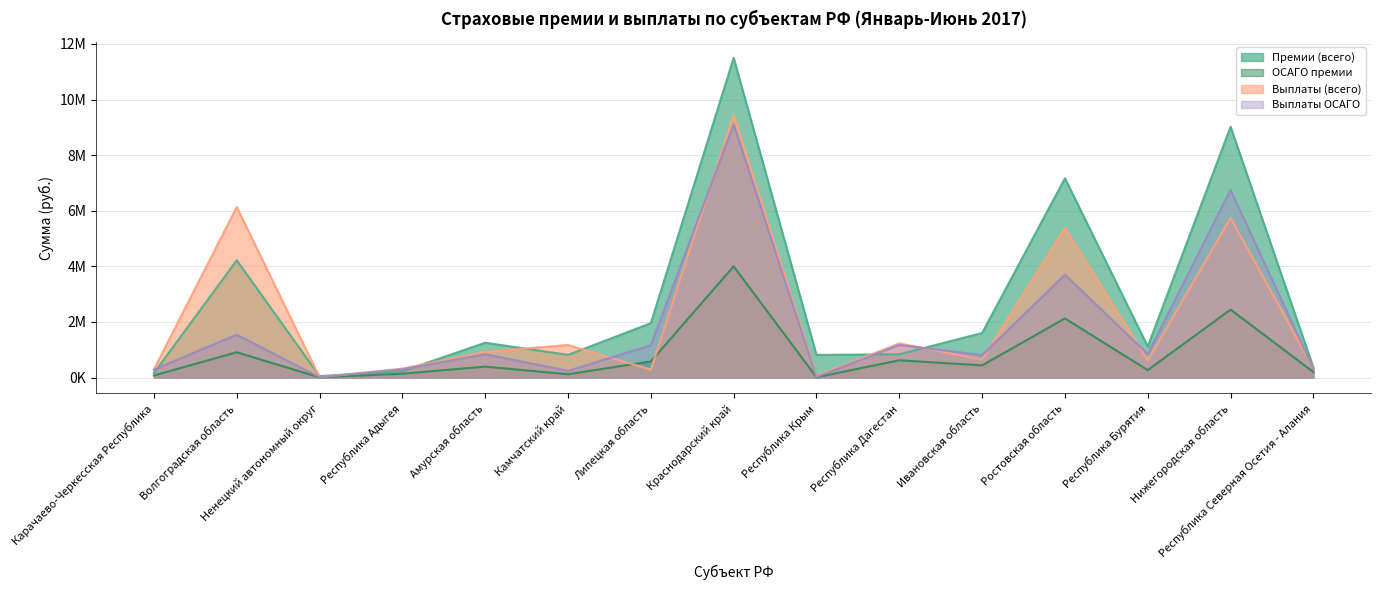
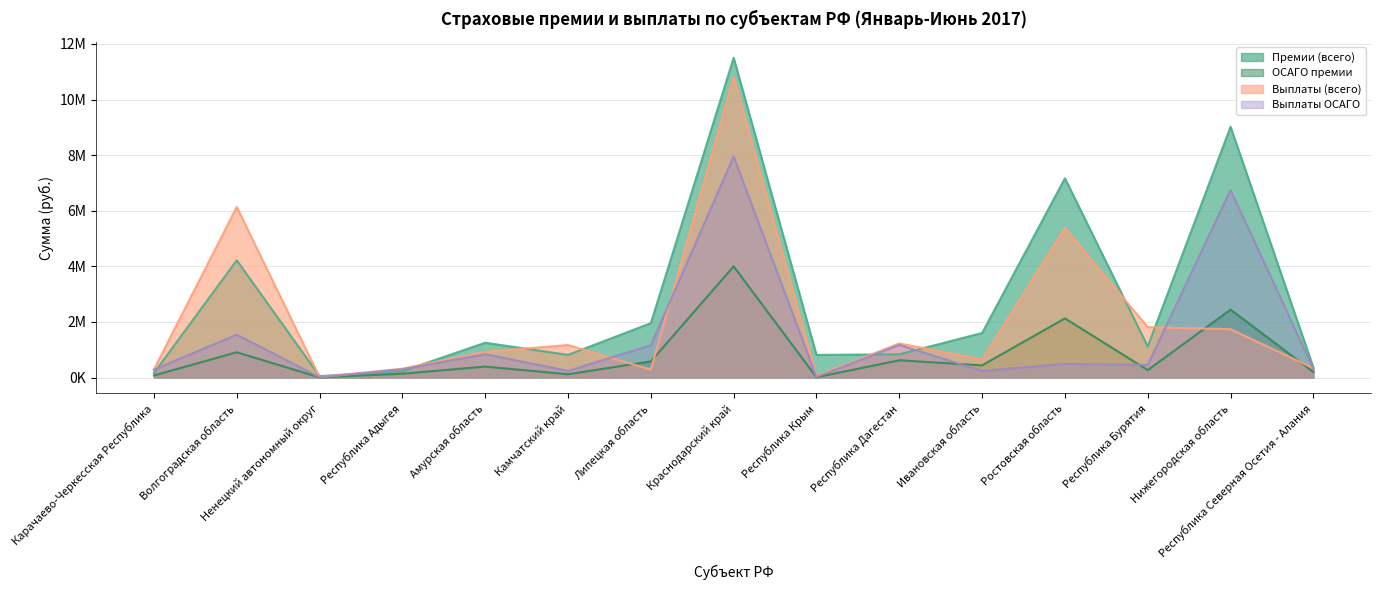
  {
    "Выплаты (всего)": {
      "Волгоградская область": 6100000,
      "Камчатский край": 1200000,
      "Липецкая область": 300000,
-     "Краснодарский край": 9500000,
+     "Краснодарский край": 10800000,
      "Ивановская область": 600000,
      "Ростовская область": 5400000,
-     "Республика Бурятия": 600000,
-     "Нижегородская область": 5700000
+     "Республика Бурятия": 1800000,
+     "Нижегородская область": 1700000
    },
    "Выплаты ОСАГО": {
      "Волгоградская область": 1500000,
      "Камчатский край": 200000,
      "Липецкая область": 1200000,
-     "Краснодарский край": 9100000,
-     "Ивановская область": 800000,
-     "Ростовская область": 3700000,
-     "Республика Бурятия": 800000,
+     "Краснодарский край": 8000000,
+     "Ивановская область": 200000,
+     "Ростовская область": 500000,
+     "Республика Бурятия": 500000,
      "Нижегородская область": 6700000
    }
  }
